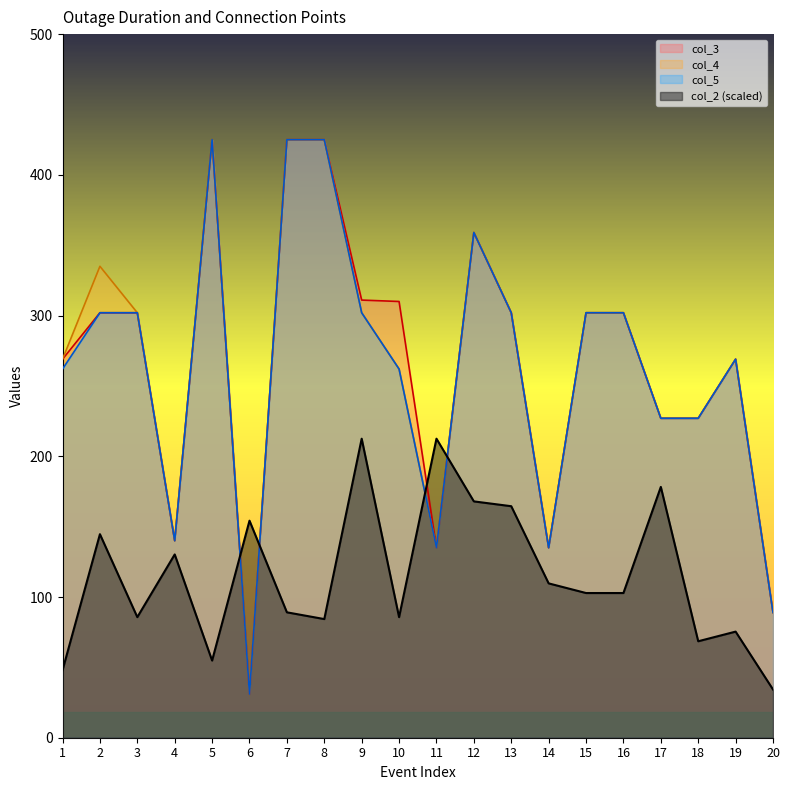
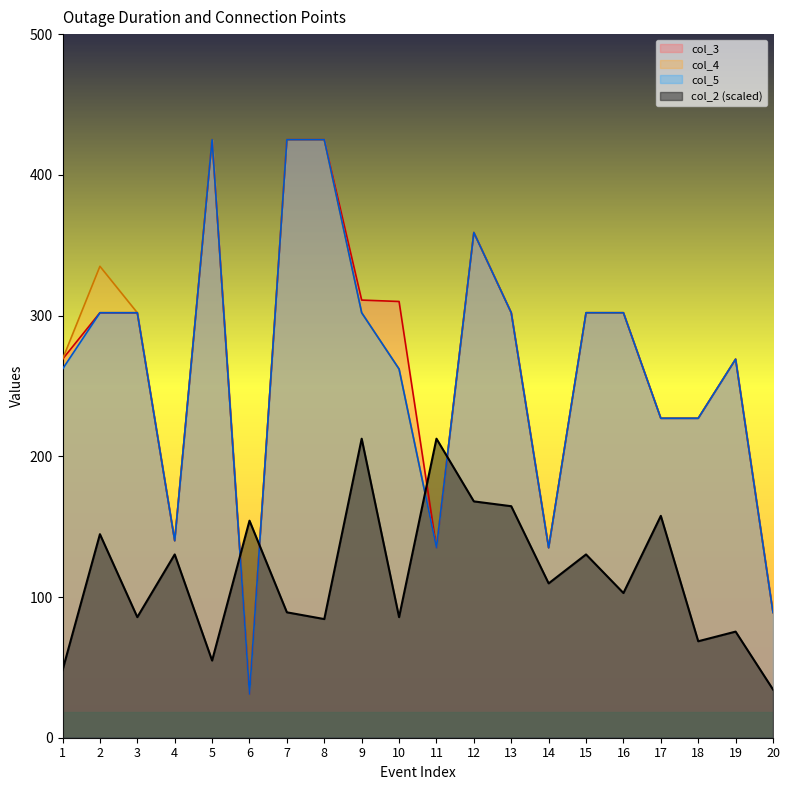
  {
    "col_5": {
      "1": 262
    },
    "col_2 (scaled)": {
      "1": 48,
      "2": 145,
      "3": 86,
      "4": 130,
      "5": 55,
      "6": 154,
      "7": 89,
      "8": 84,
      "9": 213,
      "10": 86,
      "11": 213,
      "12": 168,
      "13": 165,
      "14": 110,
-     "15": 103,
+     "15": 130,
      "16": 103,
-     "17": 178,
+     "17": 158,
      "18": 69,
      "19": 75,
      "20": 34
    }
  }
